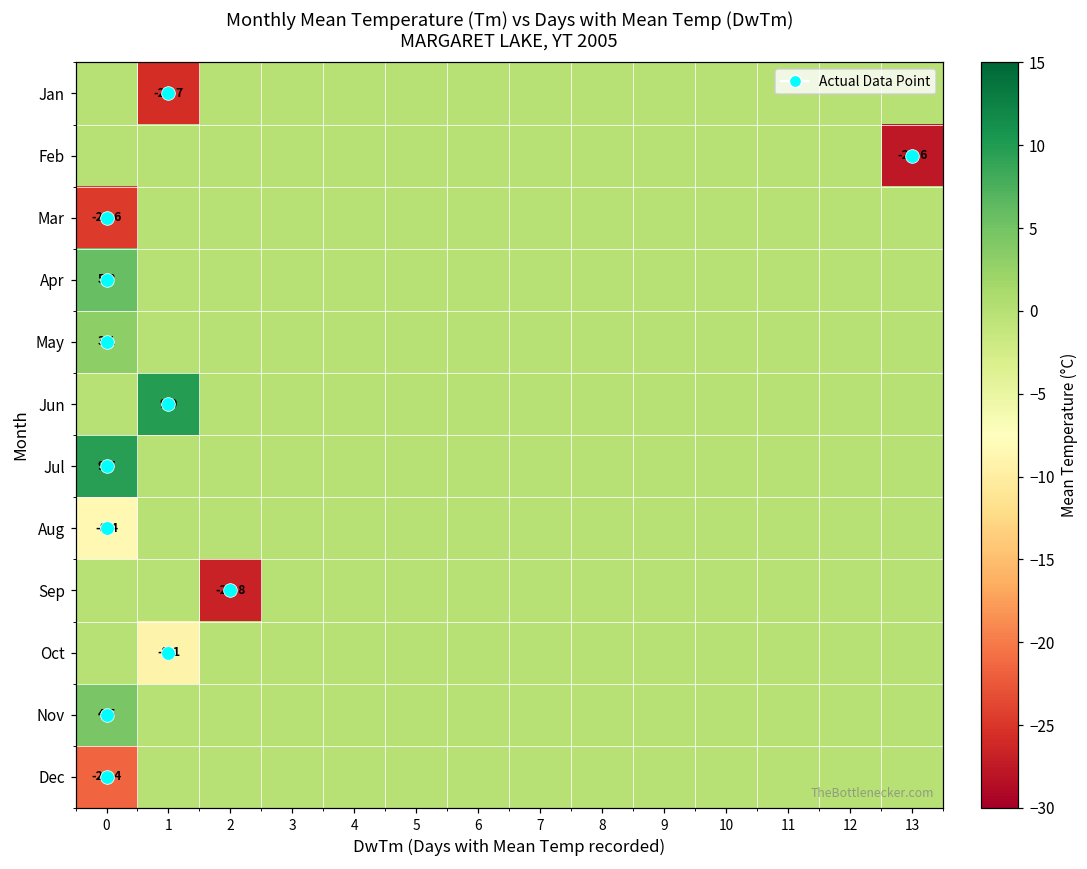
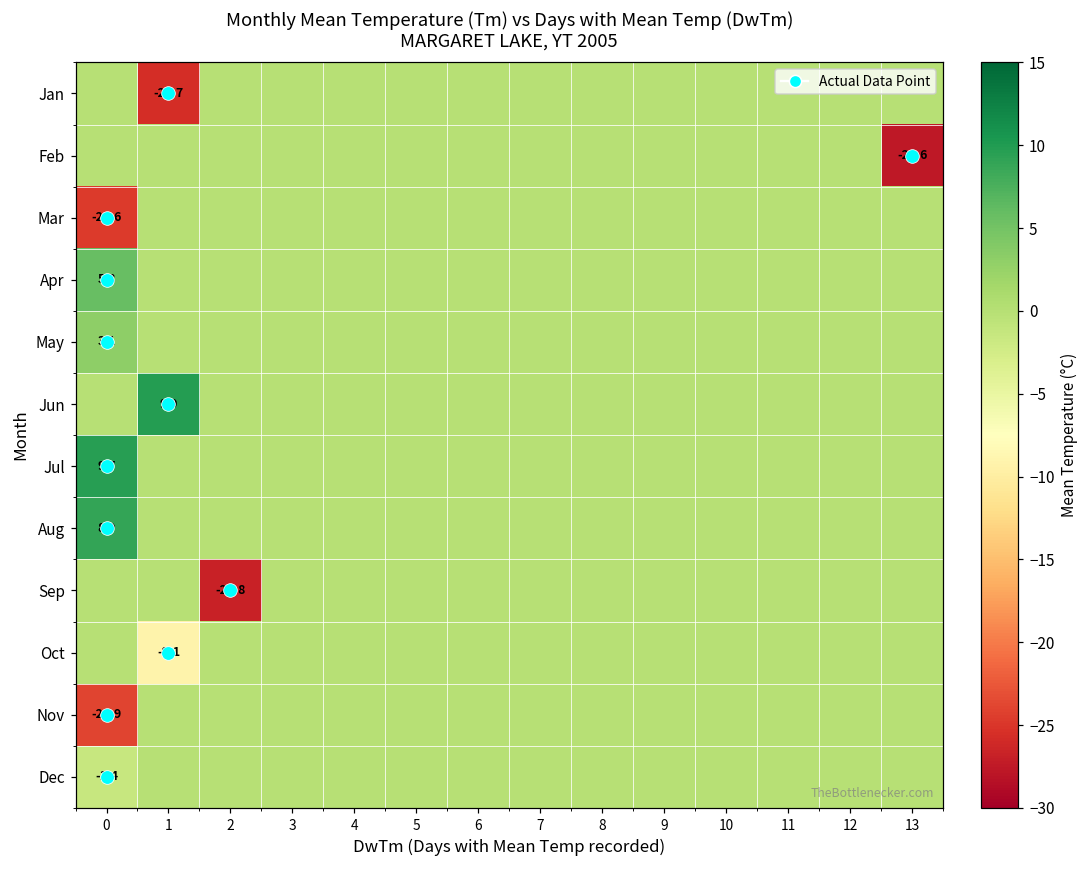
  {
    "Aug": {
-     "0": -8.4
+     "0": 8.9
    },
    "Nov": {
-     "0": 4.5
+     "0": -23.9
    },
    "Dec": {
-     "0": -21.4
+     "0": -1.4
    }
  }
